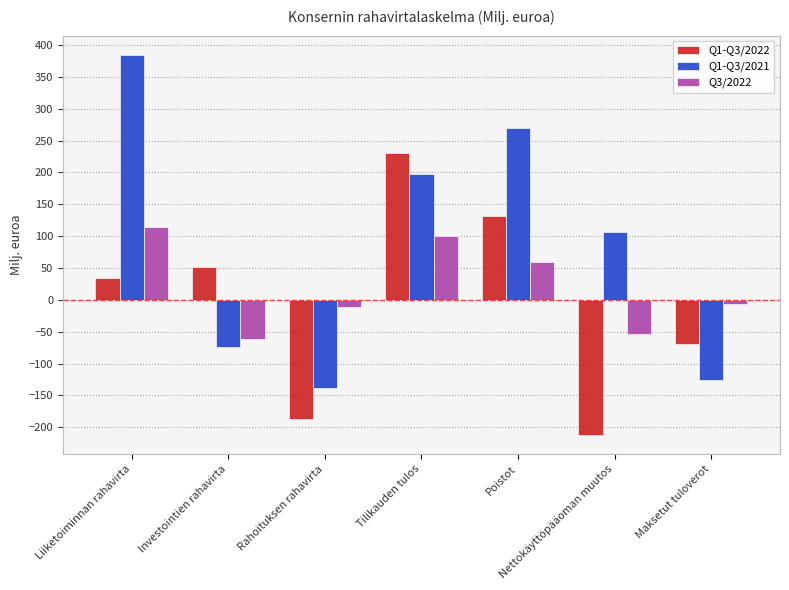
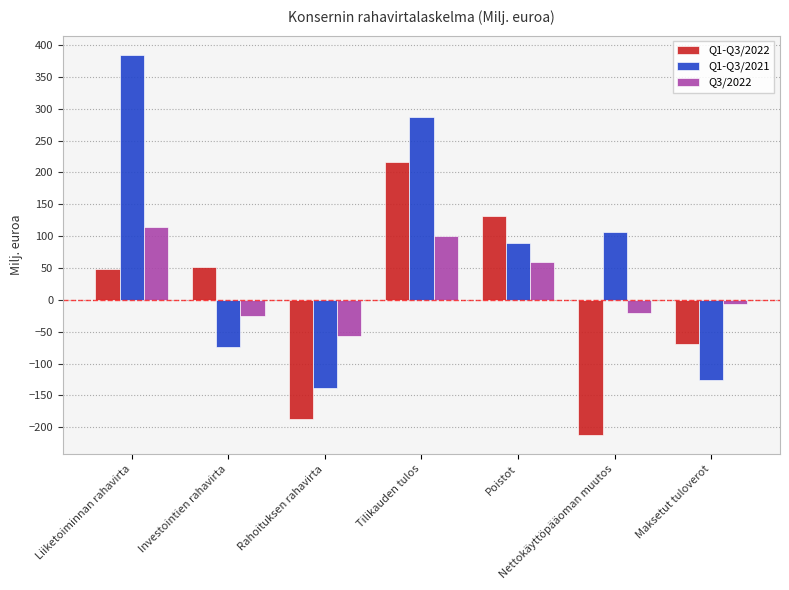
  {
    "Q1-Q3/2022": {
-     "Liiketoiminnan rahavirta": 30,
+     "Liiketoiminnan rahavirta": 50,
      "Investointien rahavirta": 50,
      "Rahoituksen rahavirta": -190,
-     "Tilikauden tulos": 230,
+     "Tilikauden tulos": 220,
      "Poistot": 130,
      "Nettokäyttöpääoman muutos": -210,
      "Maksetut tuloverot": -70
    },
    "Q1-Q3/2021": {
      "Liiketoiminnan rahavirta": 390,
      "Investointien rahavirta": -70,
      "Rahoituksen rahavirta": -140,
-     "Tilikauden tulos": 200,
-     "Poistot": 270,
+     "Tilikauden tulos": 290,
+     "Poistot": 90,
      "Nettokäyttöpääoman muutos": 110,
      "Maksetut tuloverot": -130
    },
    "Q3/2022": {
      "Liiketoiminnan rahavirta": 120,
-     "Investointien rahavirta": -60,
-     "Rahoituksen rahavirta": -10,
+     "Investointien rahavirta": -30,
+     "Rahoituksen rahavirta": -60,
      "Tilikauden tulos": 100,
      "Poistot": 60,
-     "Nettokäyttöpääoman muutos": -50,
+     "Nettokäyttöpääoman muutos": -20,
      "Maksetut tuloverot": -10
    }
  }
